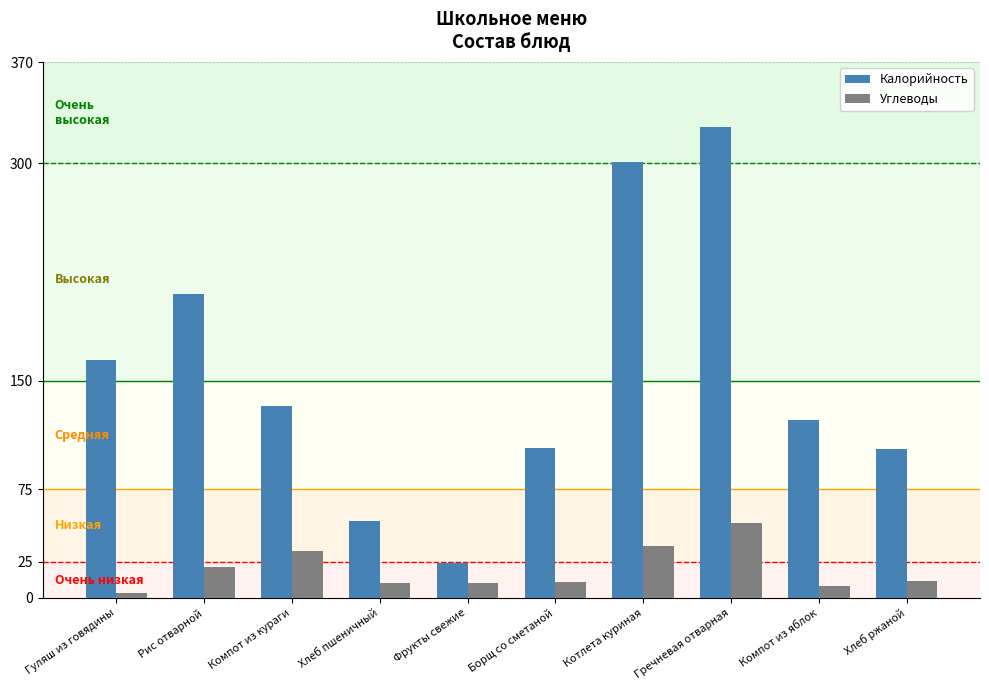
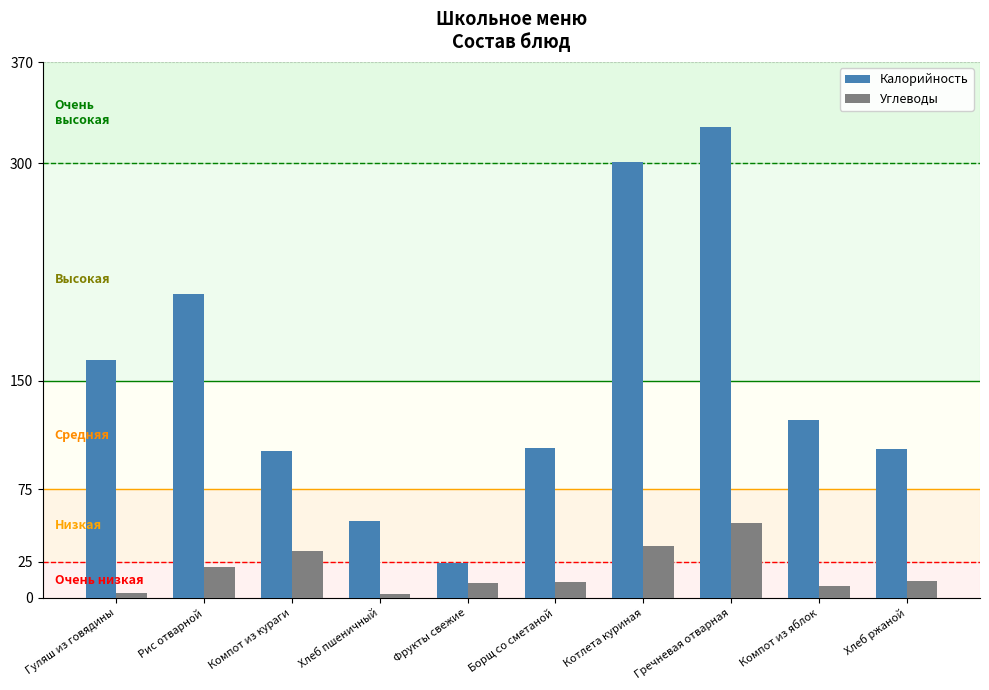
  {
    "Калорийность": {
      "Гуляш из говядины": 164,
      "Рис отварной": 210,
-     "Компот из кураги": 133,
+     "Компот из кураги": 102,
      "Хлеб пшеничный": 53,
      "Фрукты свежие": 24,
      "Борщ со сметаной": 104,
      "Котлета куриная": 301,
      "Гречневая отварная": 325,
      "Компот из яблок": 123,
      "Хлеб ржаной": 103
    },
    "Углеводы": {
      "Гуляш из говядины": 3,
      "Рис отварной": 21,
      "Компот из кураги": 32,
-     "Хлеб пшеничный": 10,
+     "Хлеб пшеничный": 3,
      "Фрукты свежие": 10,
      "Борщ со сметаной": 11,
      "Котлета куриная": 36,
      "Гречневая отварная": 52,
      "Компот из яблок": 8,
      "Хлеб ржаной": 12
    }
  }
